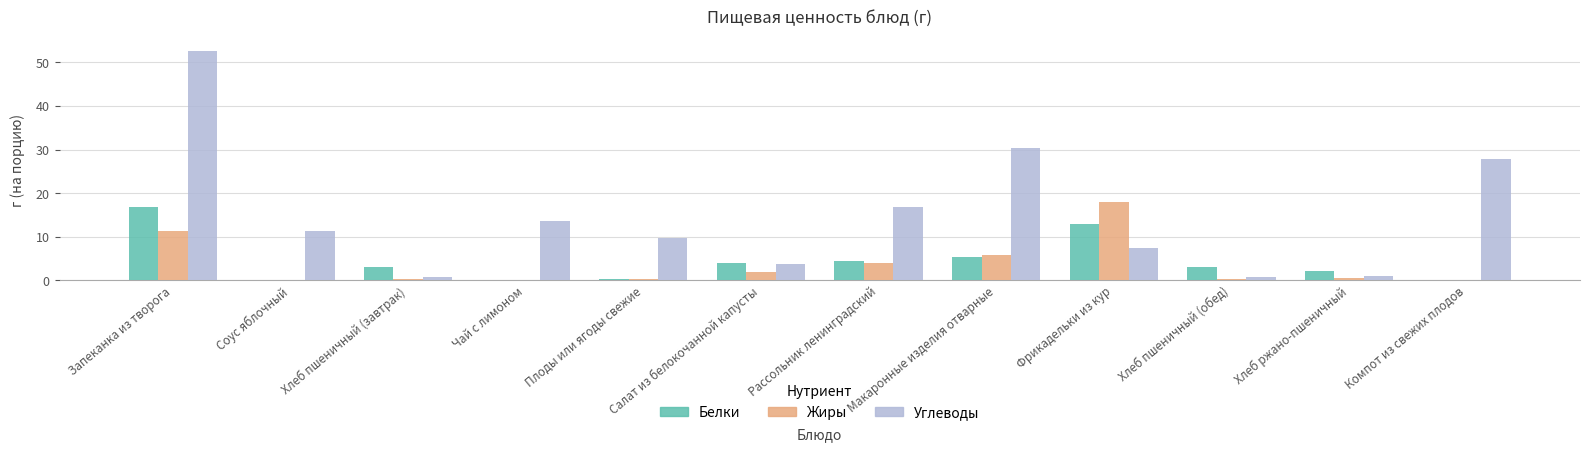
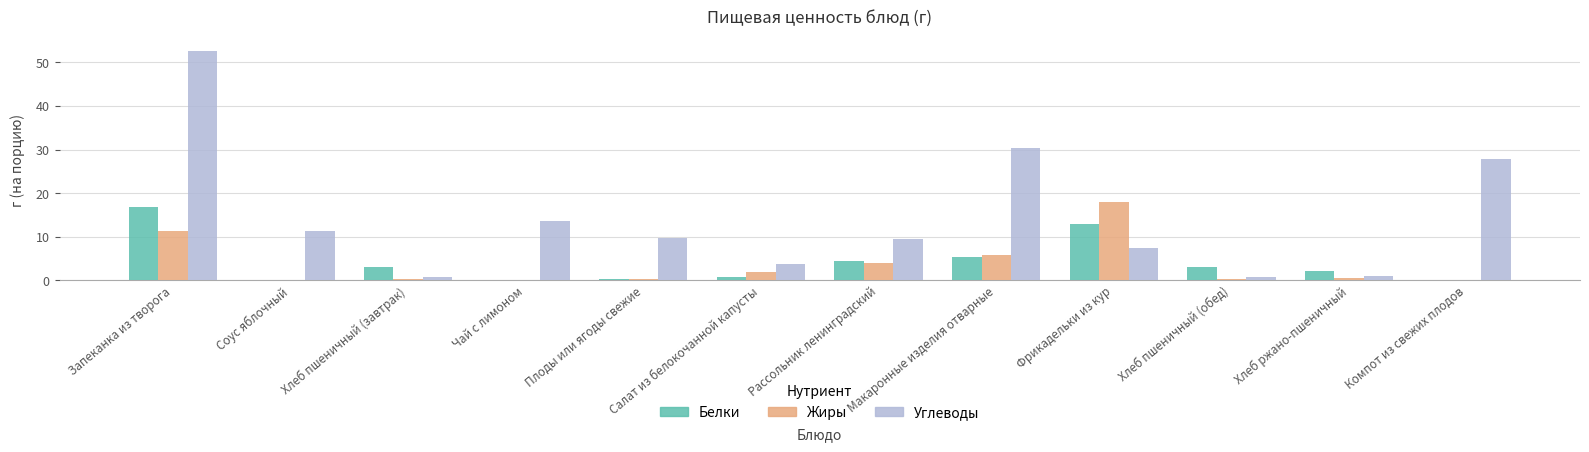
  {
    "Белки": {
      "Запеканка из творога": 17,
      "Хлеб пшеничный (завтрак)": 3,
-     "Салат из белокочанной капусты": 4,
+     "Салат из белокочанной капусты": 1,
      "Рассольник ленинградский": 5,
      "Макаронные изделия отварные": 5,
      "Фрикадельки из кур": 13,
      "Хлеб пшеничный (обед)": 3,
      "Хлеб ржано-пшеничный": 2
    },
    "Жиры": {
      "Запеканка из творога": 11,
      "Салат из белокочанной капусты": 2,
      "Рассольник ленинградский": 4,
      "Макаронные изделия отварные": 6,
      "Фрикадельки из кур": 18
    },
    "Углеводы": {
      "Запеканка из творога": 53,
      "Соус яблочный": 11,
      "Хлеб пшеничный (завтрак)": 1,
      "Чай с лимоном": 14,
      "Плоды или ягоды свежие": 10,
      "Салат из белокочанной капусты": 4,
-     "Рассольник ленинградский": 17,
+     "Рассольник ленинградский": 10,
      "Макаронные изделия отварные": 30,
      "Фрикадельки из кур": 7,
      "Хлеб пшеничный (обед)": 1,
      "Хлеб ржано-пшеничный": 1,
      "Компот из свежих плодов": 28
    }
  }
